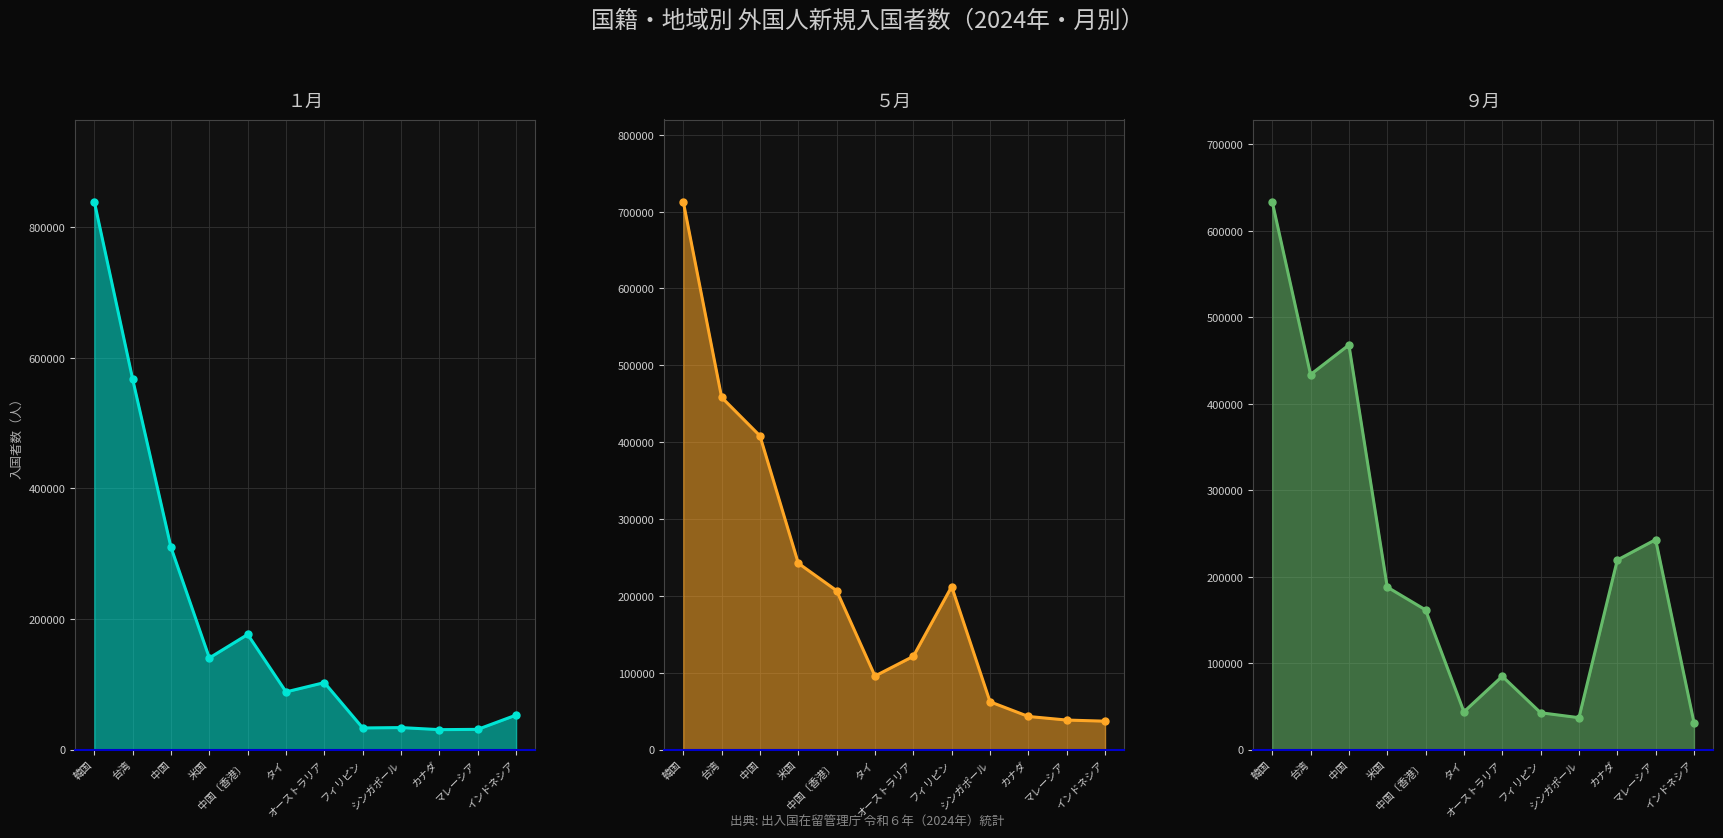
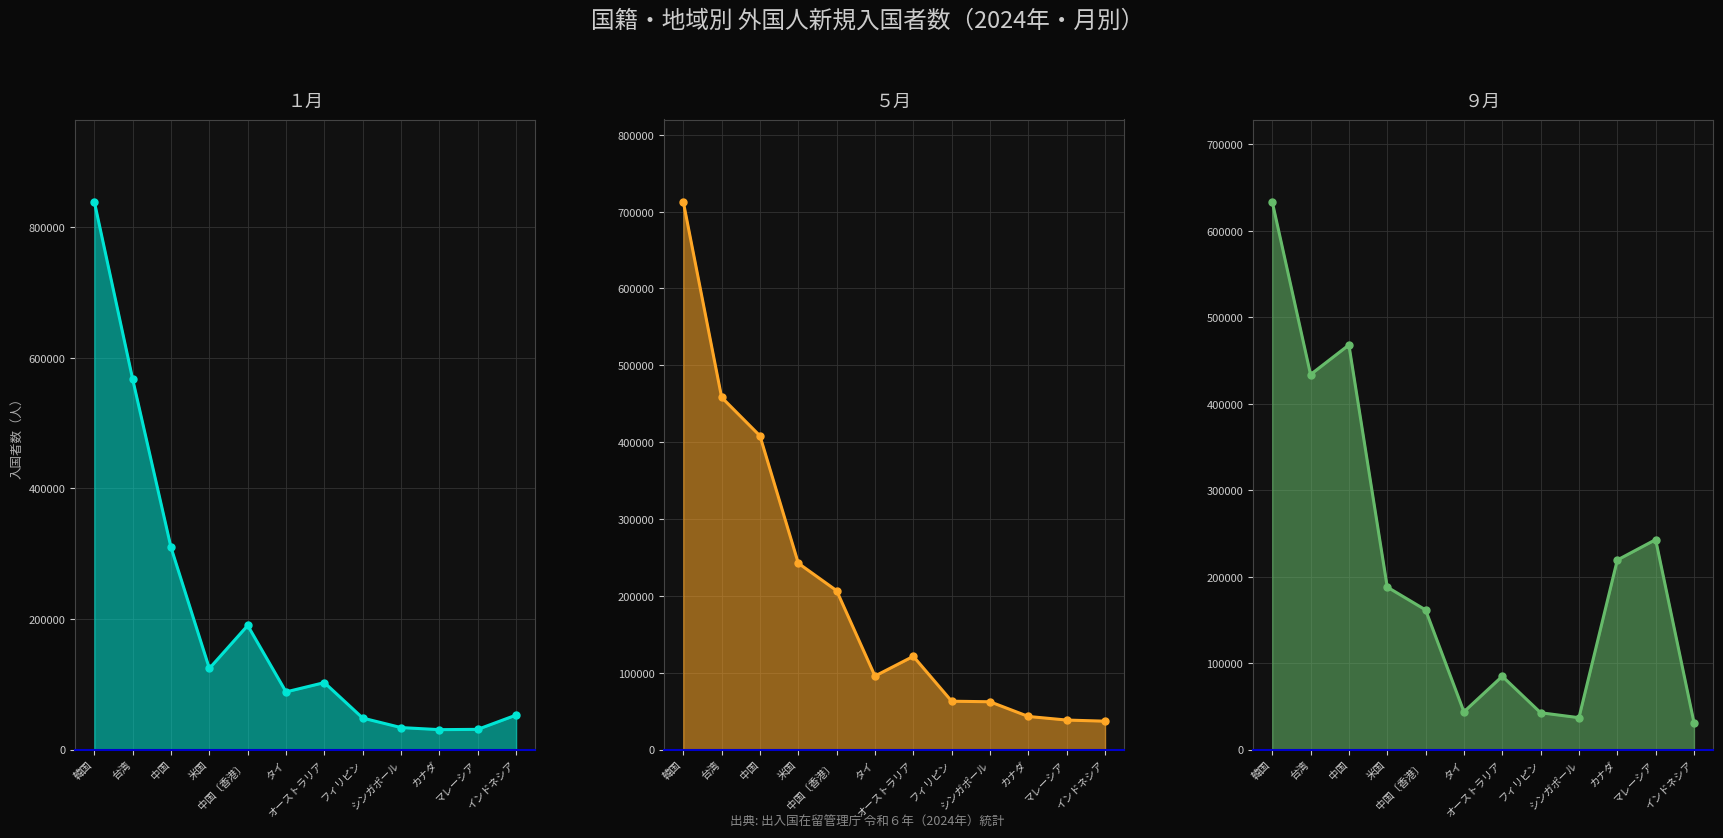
  {
    "１月": {
      "韓国": 840000,
      "台湾": 570000,
      "中国": 310000,
-     "米国": 140000,
-     "中国〔香港〕": 180000,
+     "米国": 120000,
+     "中国〔香港〕": 190000,
      "タイ": 90000,
      "オーストラリア": 100000,
-     "フィリピン": 30000,
+     "フィリピン": 50000,
      "シンガポール": 30000,
      "カナダ": 30000,
      "マレーシア": 30000,
      "インドネシア": 50000
    },
    "５月": {
      "韓国": 710000,
      "台湾": 460000,
      "中国": 410000,
      "米国": 240000,
      "中国〔香港〕": 210000,
      "タイ": 100000,
      "オーストラリア": 120000,
-     "フィリピン": 210000,
+     "フィリピン": 60000,
      "シンガポール": 60000,
      "カナダ": 40000,
      "マレーシア": 40000,
      "インドネシア": 40000
    },
    "９月": {
      "韓国": 630000,
      "台湾": 430000,
      "中国": 470000,
      "米国": 190000,
      "中国〔香港〕": 160000,
      "タイ": 40000,
      "オーストラリア": 80000,
      "フィリピン": 40000,
      "シンガポール": 40000,
      "カナダ": 220000,
      "マレーシア": 240000,
      "インドネシア": 30000
    }
  }
